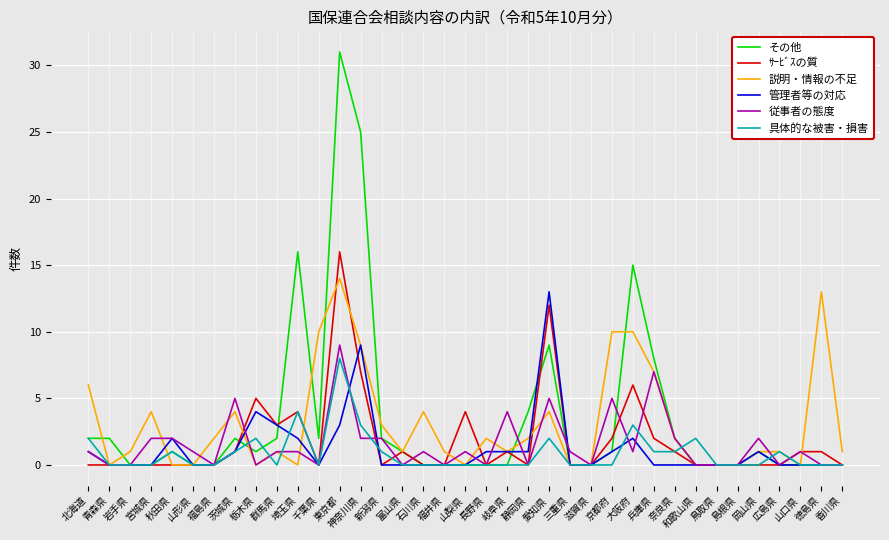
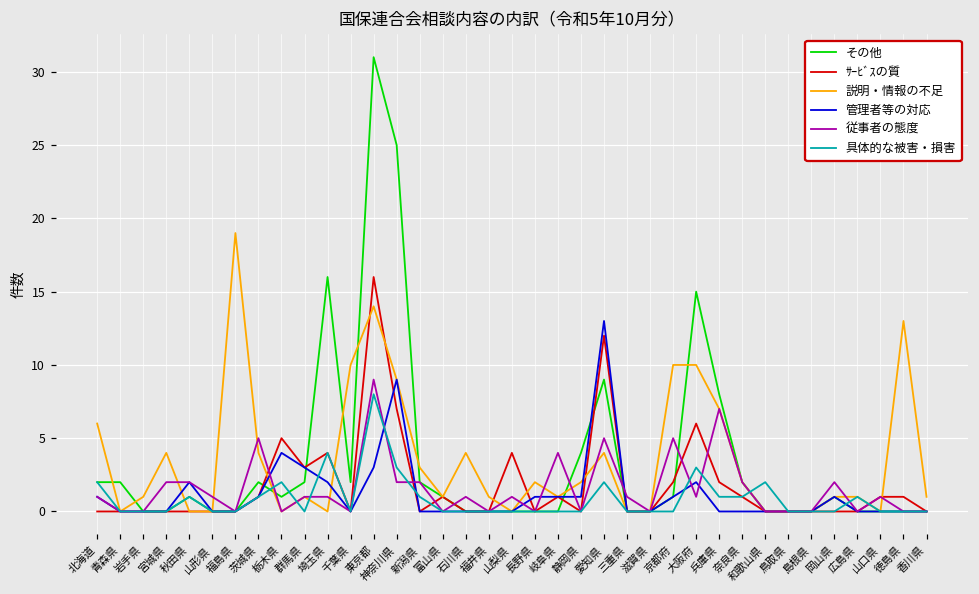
  {
    "その他": {
      "青森県": 2,
      "茨城県": 2,
      "栃木県": 1,
      "群馬県": 2,
      "埼玉県": 16,
      "千葉県": 2,
      "東京都": 31,
      "神奈川県": 25,
      "静岡県": 4,
      "愛知県": 9,
      "大阪府": 15,
      "兵庫県": 8
    },
    "ｻｰﾋﾞｽの質": {
      "北海道": 0,
      "栃木県": 5,
      "東京都": 16,
      "神奈川県": 7,
      "山梨県": 4,
      "愛知県": 12,
      "京都府": 2,
      "大阪府": 6,
      "兵庫県": 2,
      "徳島県": 1
    },
    "説明・情報の不足": {
      "北海道": 6,
      "岩手県": 1,
      "宮城県": 4,
-     "福島県": 2,
+     "福島県": 19,
      "茨城県": 4,
      "埼玉県": 0,
      "千葉県": 10,
      "東京都": 14,
      "新潟県": 3,
      "石川県": 4,
      "福井県": 1,
      "長野県": 2,
      "静岡県": 2,
      "愛知県": 4,
      "京都府": 10,
      "大阪府": 10,
      "徳島県": 13,
      "香川県": 1
    },
    "管理者等の対応": {
      "栃木県": 4,
      "埼玉県": 2,
      "東京都": 3,
      "長野県": 1,
      "静岡県": 1,
      "愛知県": 13,
      "大阪府": 2,
      "兵庫県": 0,
      "奈良県": 0
    },
    "従事者の態度": {
      "宮城県": 2,
      "山形県": 1,
      "茨城県": 5,
      "埼玉県": 1,
      "東京都": 9,
      "神奈川県": 2,
      "石川県": 1,
      "山梨県": 1,
      "岐阜県": 4,
      "愛知県": 5,
      "三重県": 1,
      "京都府": 5,
      "大阪府": 1,
      "岡山県": 2
    },
    "具体的な被害・損害": {
      "栃木県": 2,
      "群馬県": 0,
      "東京都": 8,
      "神奈川県": 3,
      "新潟県": 1,
      "愛知県": 2,
      "京都府": 0,
      "大阪府": 3,
      "兵庫県": 1,
      "和歌山県": 2
    }
  }
